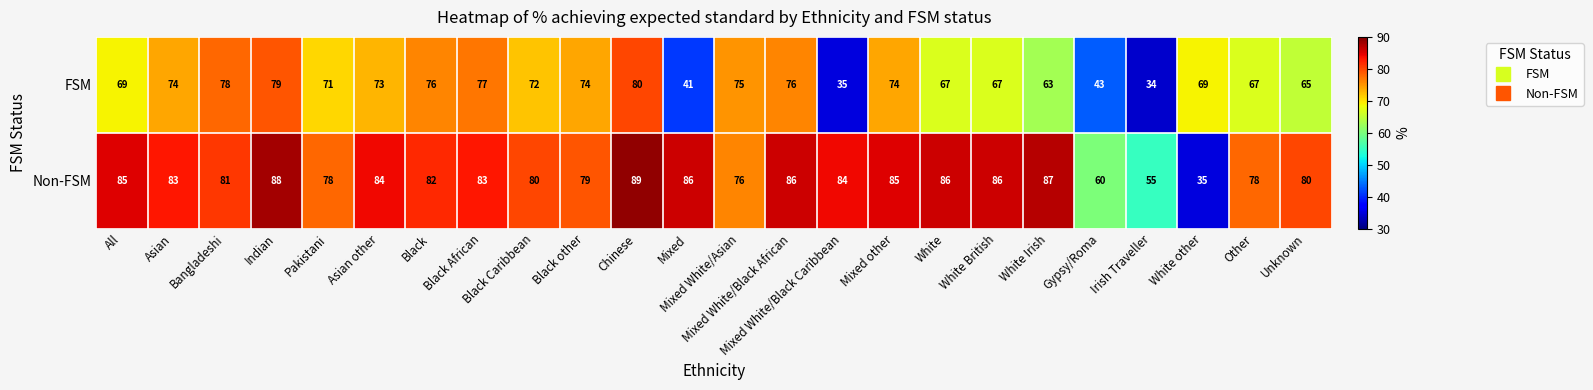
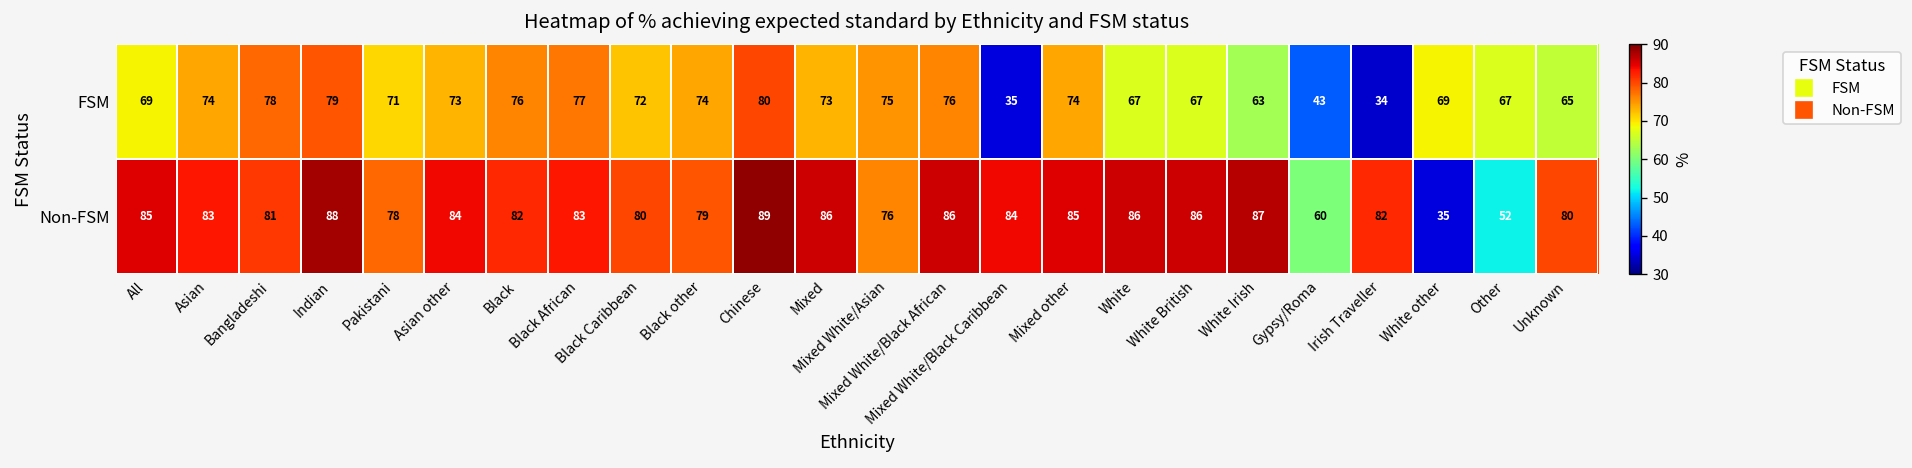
  {
    "FSM": {
      "All": 69,
      "Asian": 74,
      "Bangladeshi": 78,
      "Indian": 79,
      "Pakistani": 71,
      "Asian other": 73,
      "Black": 76,
      "Black African": 77,
      "Black Caribbean": 72,
      "Black other": 74,
      "Chinese": 80,
-     "Mixed": 41,
+     "Mixed": 73,
      "Mixed White/Asian": 75,
      "Mixed White/Black African": 76,
      "Mixed White/Black Caribbean": 35,
      "Mixed other": 74,
      "White": 67,
      "White British": 67,
      "White Irish": 63,
      "Gypsy/Roma": 43,
      "Irish Traveller": 34,
      "White other": 69,
      "Other": 67,
      "Unknown": 65
    },
    "Non-FSM": {
      "All": 85,
      "Asian": 83,
      "Bangladeshi": 81,
      "Indian": 88,
      "Pakistani": 78,
      "Asian other": 84,
      "Black": 82,
      "Black African": 83,
      "Black Caribbean": 80,
      "Black other": 79,
      "Chinese": 89,
      "Mixed": 86,
      "Mixed White/Asian": 76,
      "Mixed White/Black African": 86,
      "Mixed White/Black Caribbean": 84,
      "Mixed other": 85,
      "White": 86,
      "White British": 86,
      "White Irish": 87,
      "Gypsy/Roma": 60,
-     "Irish Traveller": 55,
+     "Irish Traveller": 82,
      "White other": 35,
-     "Other": 78,
+     "Other": 52,
      "Unknown": 80
    }
  }
